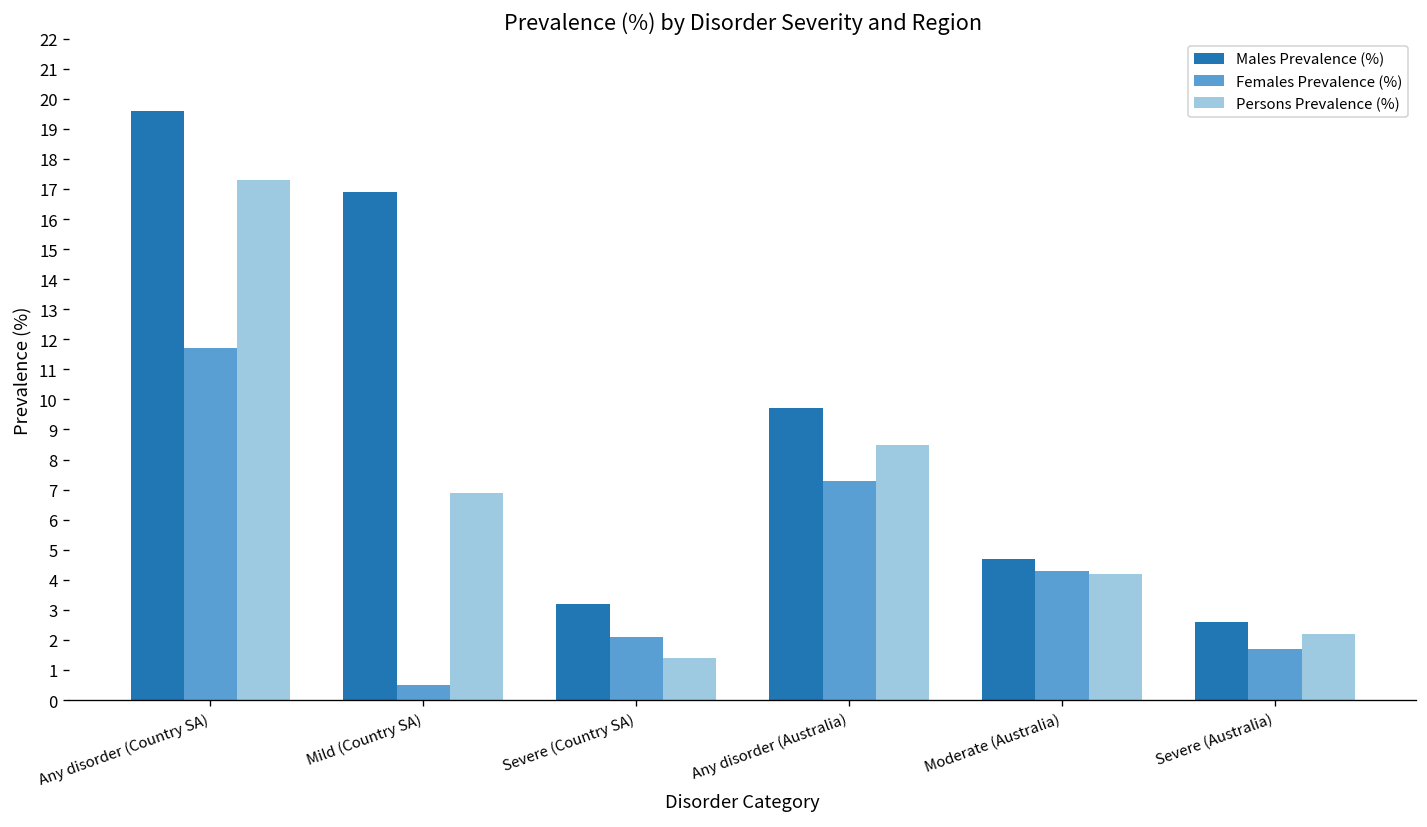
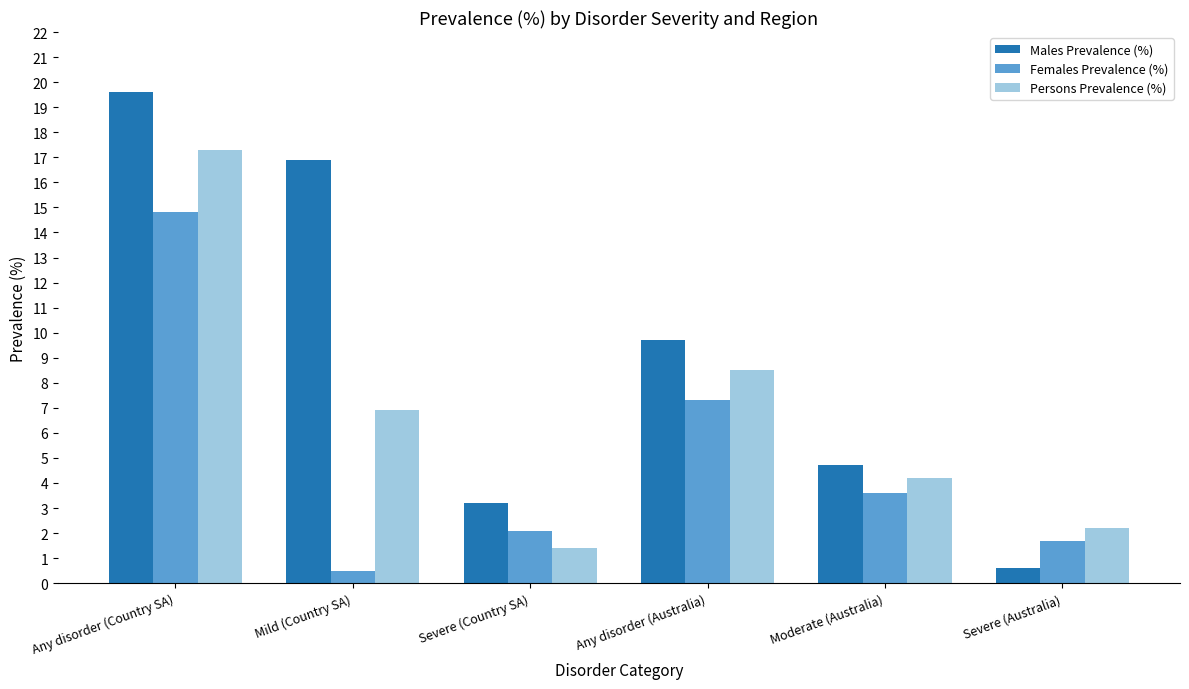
  {
    "Males Prevalence (%)": {
      "Any disorder (Country SA)": 19.6,
      "Mild (Country SA)": 16.9,
      "Severe (Country SA)": 3.2,
      "Any disorder (Australia)": 9.7,
      "Moderate (Australia)": 4.7,
-     "Severe (Australia)": 2.6
+     "Severe (Australia)": 0.6
    },
    "Females Prevalence (%)": {
-     "Any disorder (Country SA)": 11.7,
+     "Any disorder (Country SA)": 14.8,
      "Mild (Country SA)": 0.5,
      "Severe (Country SA)": 2.1,
      "Any disorder (Australia)": 7.3,
-     "Moderate (Australia)": 4.3,
+     "Moderate (Australia)": 3.6,
      "Severe (Australia)": 1.7
    },
    "Persons Prevalence (%)": {
      "Any disorder (Country SA)": 17.3,
      "Mild (Country SA)": 6.9,
      "Severe (Country SA)": 1.4,
      "Any disorder (Australia)": 8.5,
      "Moderate (Australia)": 4.2,
      "Severe (Australia)": 2.2
    }
  }
